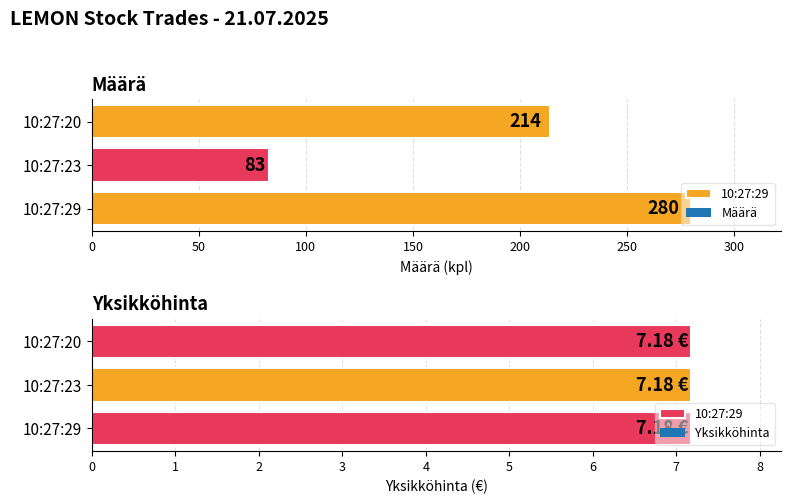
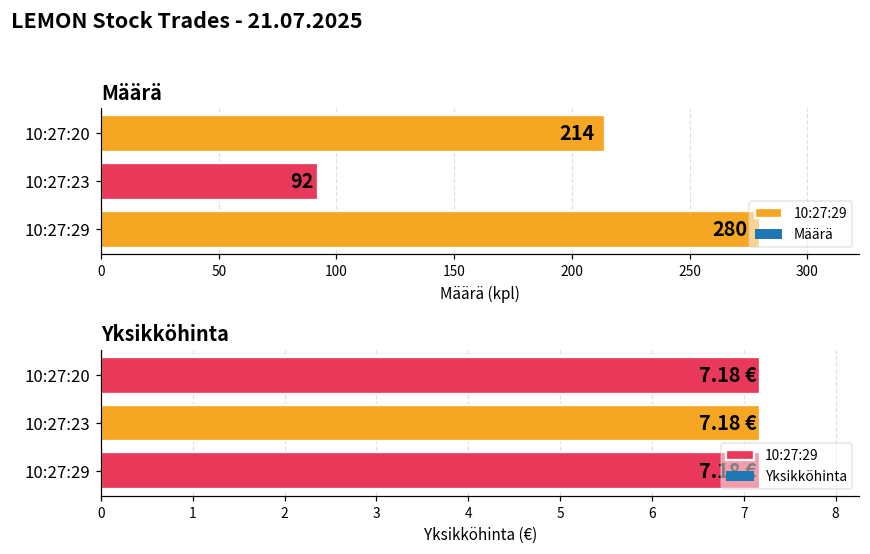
  {
    "Määrä": {
      "10:27:20": 214,
-     "10:27:23": 83
+     "10:27:23": 92
    },
    "Yksikköhinta": {
      "10:27:20": 7.18,
      "10:27:23": 7.18
    }
  }
